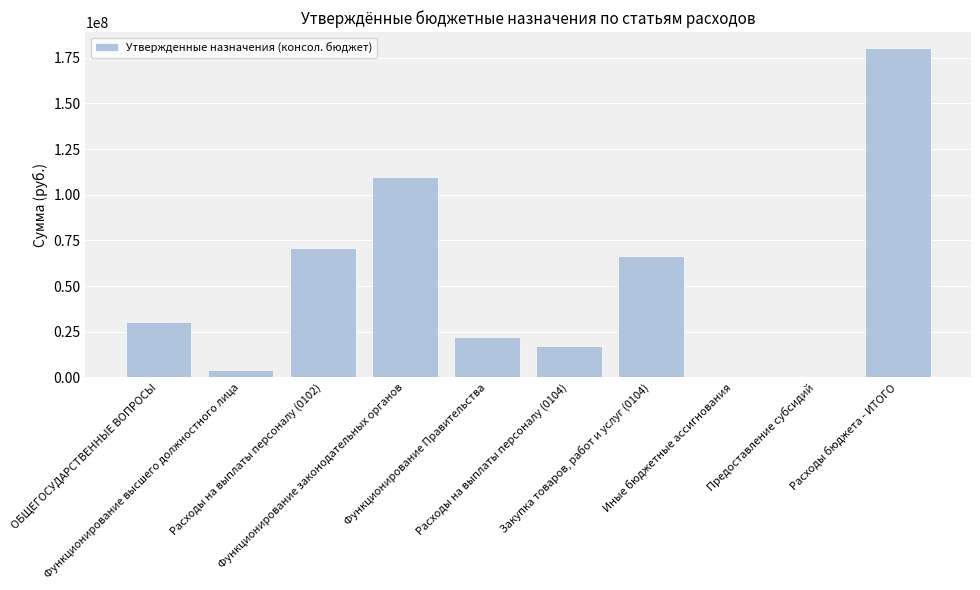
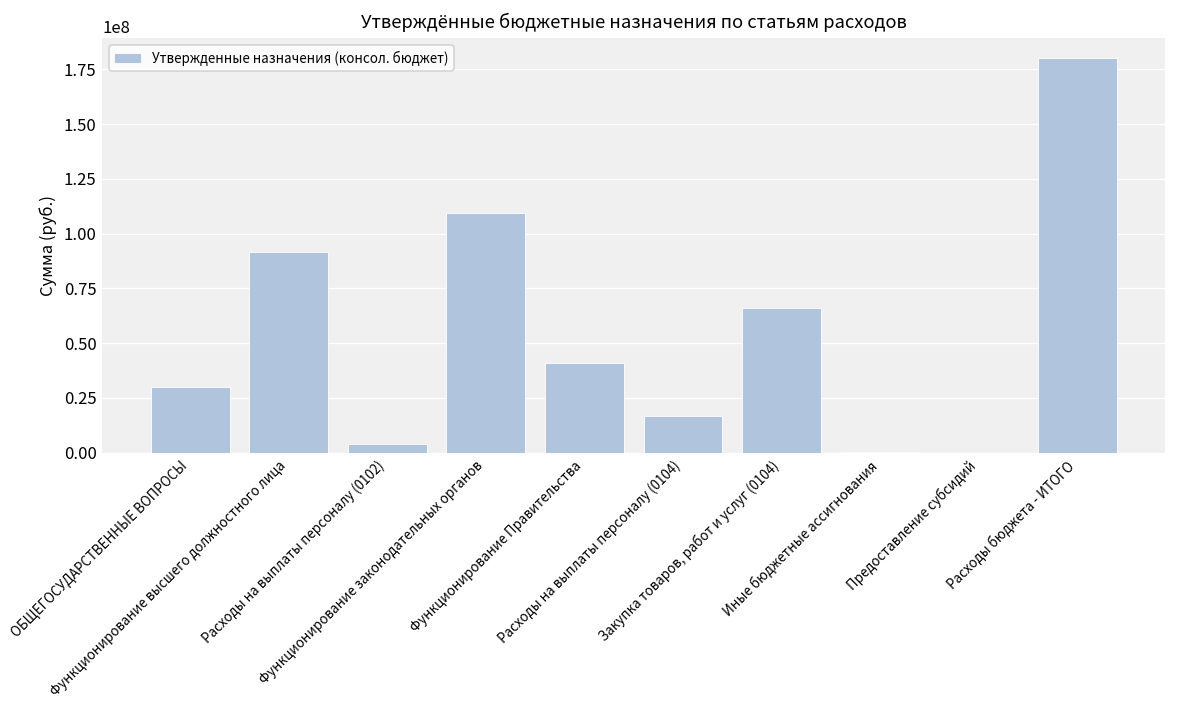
  {
    "ОБЩЕГОСУДАРСТВЕННЫЕ ВОПРОСЫ": 30000000,
-   "Функционирование высшего должностного лица": 4000000,
-   "Расходы на выплаты персоналу (0102)": 71000000,
+   "Функционирование высшего должностного лица": 92000000,
+   "Расходы на выплаты персоналу (0102)": 4000000,
    "Функционирование законодательных органов": 110000000,
-   "Функционирование Правительства": 22000000,
+   "Функционирование Правительства": 41000000,
    "Расходы на выплаты персоналу (0104)": 17000000,
    "Закупка товаров, работ и услуг (0104)": 66000000,
    "Расходы бюджета - ИТОГО": 180000000
  }
